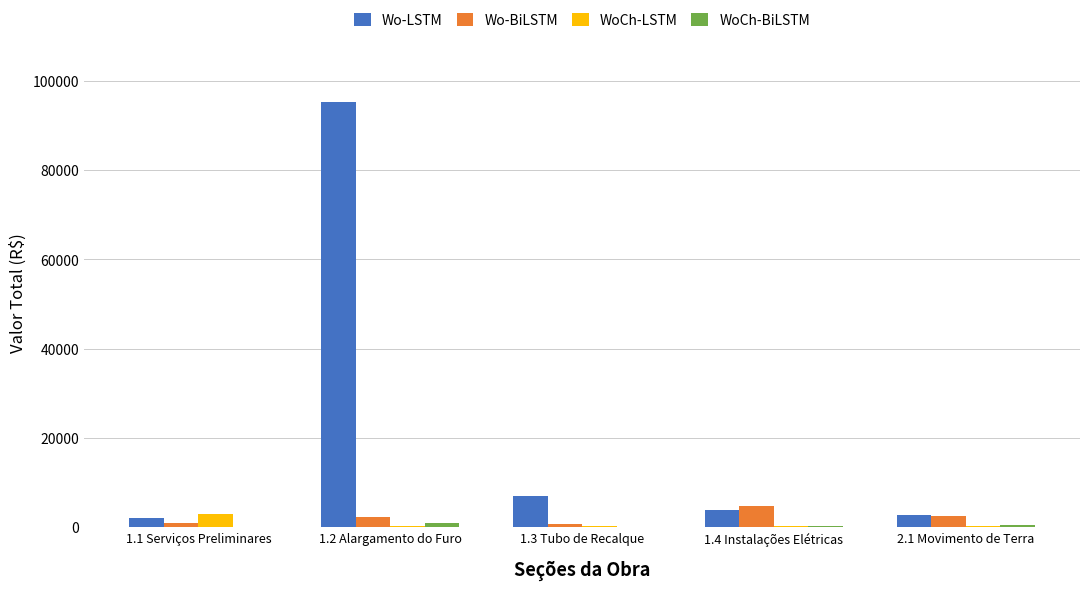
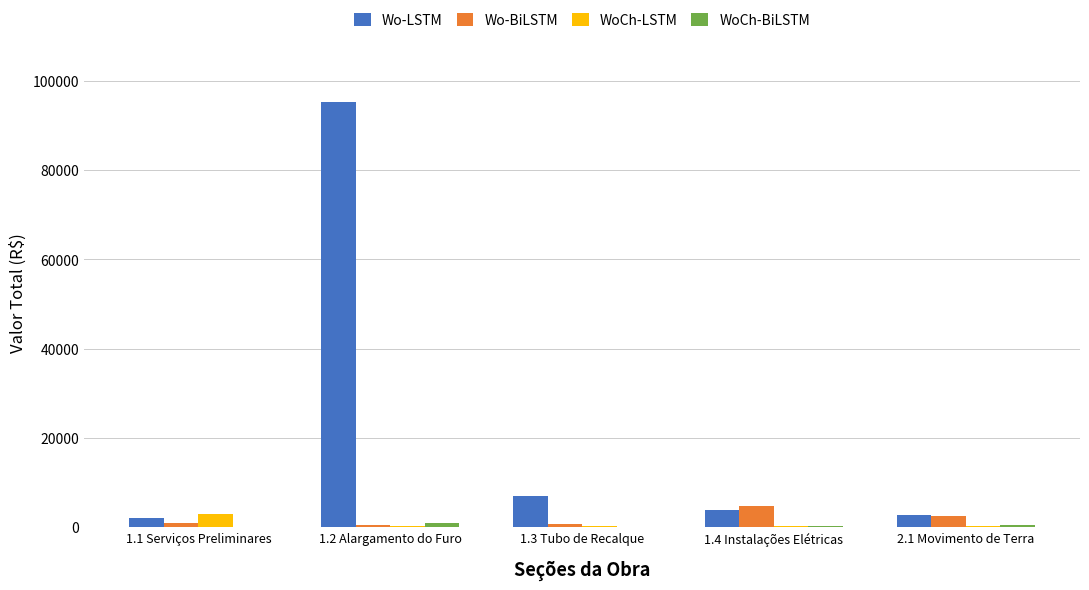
  {
    "Wo-LSTM": {
      "1.1 Serviços Preliminares": 2000,
      "1.2 Alargamento do Furo": 95000,
      "1.3 Tubo de Recalque": 7000,
      "1.4 Instalações Elétricas": 4000,
      "2.1 Movimento de Terra": 3000
    },
    "Wo-BiLSTM": {
      "1.1 Serviços Preliminares": 1000,
-     "1.2 Alargamento do Furo": 2000,
+     "1.2 Alargamento do Furo": 0,
      "1.3 Tubo de Recalque": 1000,
      "1.4 Instalações Elétricas": 5000,
      "2.1 Movimento de Terra": 2000
    },
    "WoCh-LSTM": {
      "1.1 Serviços Preliminares": 3000
    },
    "WoCh-BiLSTM": {
      "1.2 Alargamento do Furo": 1000
    }
  }
